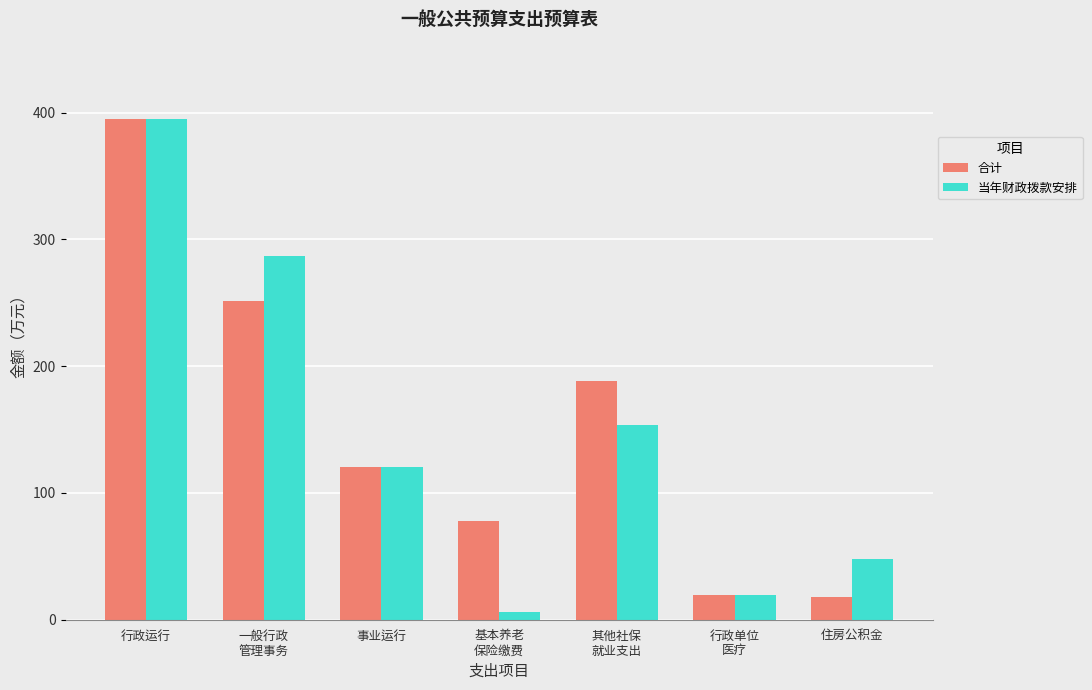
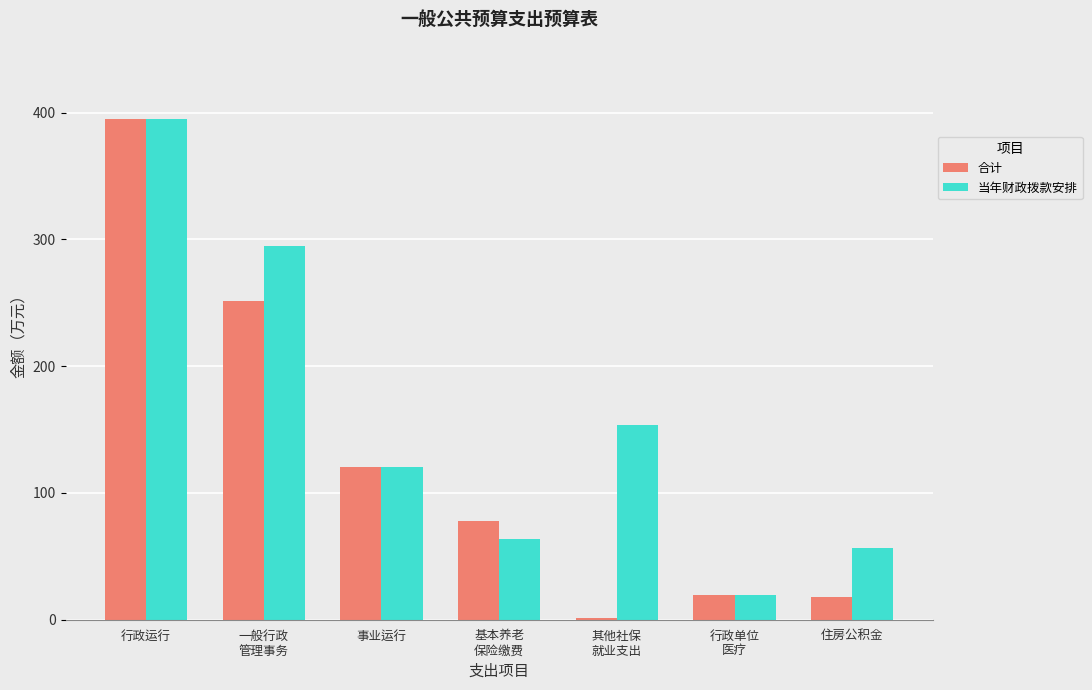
  {
    "合计": {
      "行政运行": 395,
      "一般行政 管理事务": 252,
      "事业运行": 121,
      "基本养老 保险缴费": 78,
-     "其他社保 就业支出": 188,
+     "其他社保 就业支出": 1,
      "行政单位 医疗": 20,
      "住房公积金": 18
    },
    "当年财政拨款安排": {
      "行政运行": 395,
-     "一般行政 管理事务": 287,
+     "一般行政 管理事务": 295,
      "事业运行": 121,
-     "基本养老 保险缴费": 6,
+     "基本养老 保险缴费": 64,
      "其他社保 就业支出": 154,
      "行政单位 医疗": 20,
-     "住房公积金": 48
+     "住房公积金": 57
    }
  }
